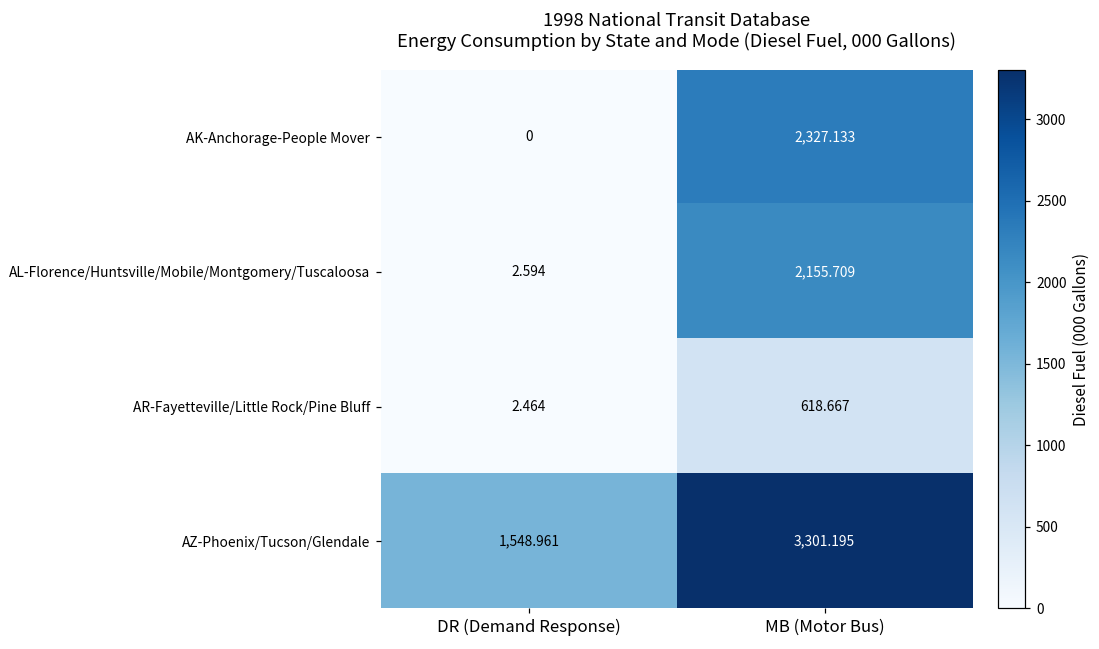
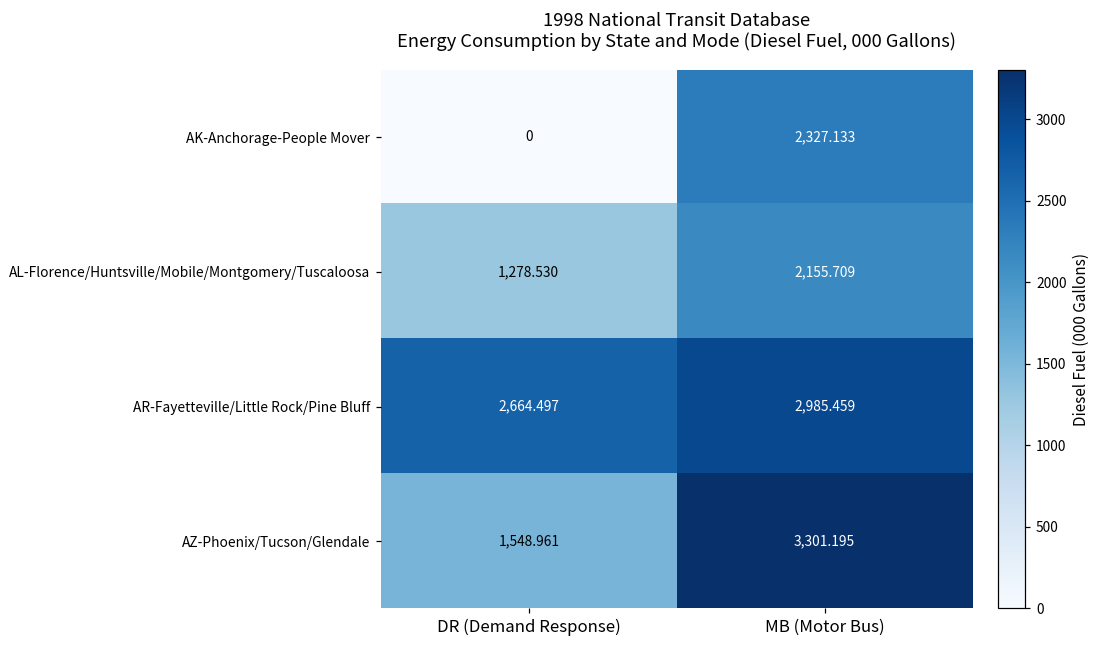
  {
    "AK-Anchorage-People Mover": {
      "DR (Demand Response)": "0",
      "MB (Motor Bus)": "2,327.133"
    },
    "AL-Florence/Huntsville/Mobile/Montgomery/Tuscaloosa": {
-     "DR (Demand Response)": "2.594",
+     "DR (Demand Response)": "1,278.530",
      "MB (Motor Bus)": "2,155.709"
    },
    "AR-Fayetteville/Little Rock/Pine Bluff": {
-     "DR (Demand Response)": "2.464",
-     "MB (Motor Bus)": "618.667"
+     "DR (Demand Response)": "2,664.497",
+     "MB (Motor Bus)": "2,985.459"
    },
    "AZ-Phoenix/Tucson/Glendale": {
      "DR (Demand Response)": "1,548.961",
      "MB (Motor Bus)": "3,301.195"
    }
  }
